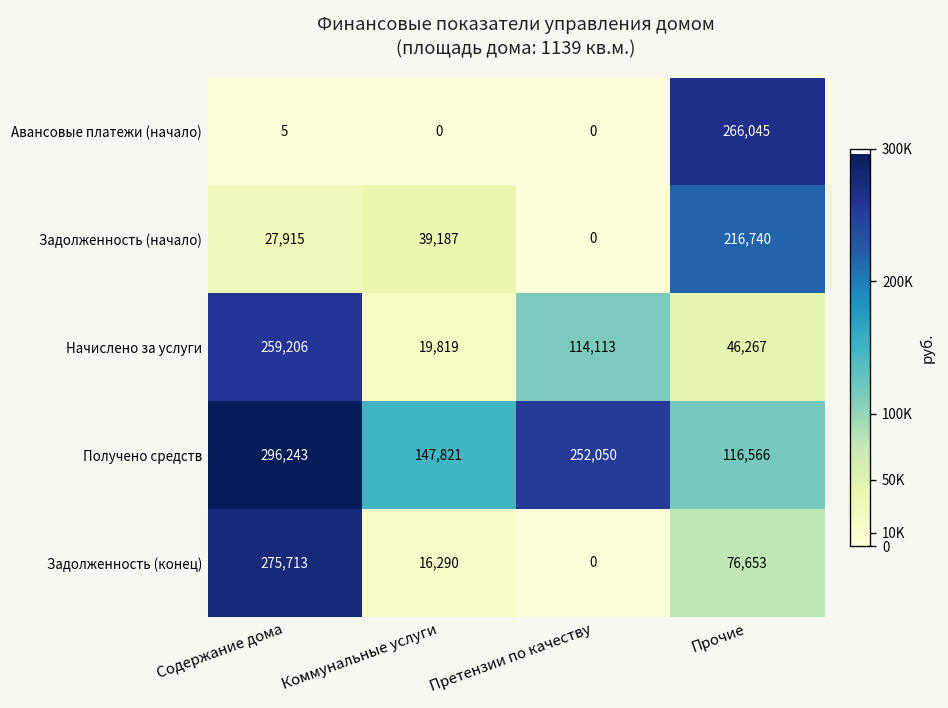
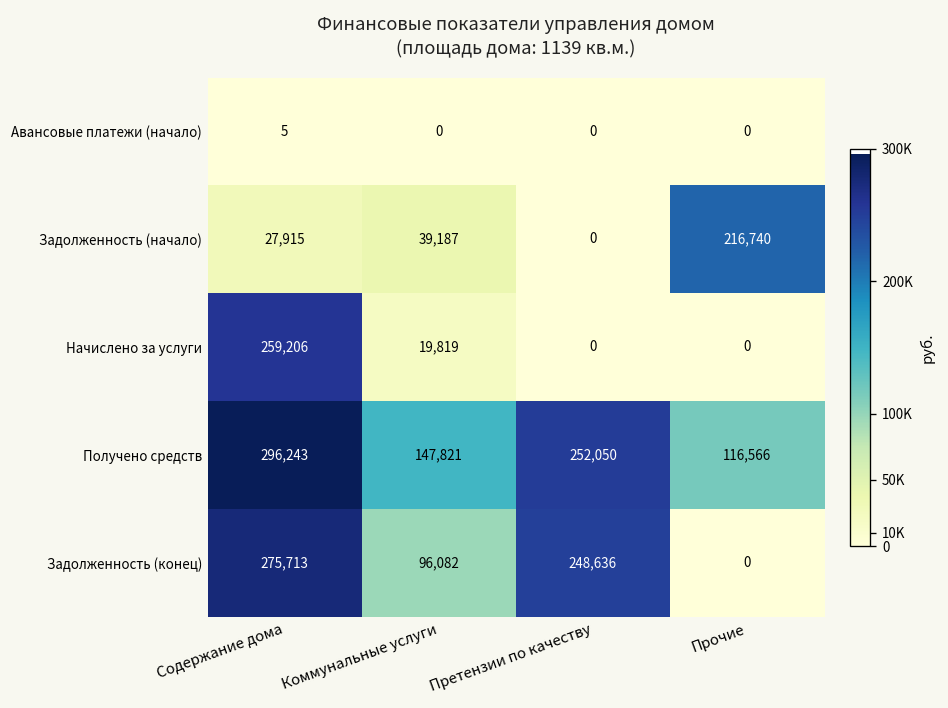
  {
    "Авансовые платежи (начало)": {
      "Содержание дома": "5",
      "Коммунальные услуги": "0",
      "Претензии по качеству": "0",
-     "Прочие": "266,045"
+     "Прочие": "0"
    },
    "Задолженность (начало)": {
      "Содержание дома": "27,915",
      "Коммунальные услуги": "39,187",
      "Претензии по качеству": "0",
      "Прочие": "216,740"
    },
    "Начислено за услуги": {
      "Содержание дома": "259,206",
      "Коммунальные услуги": "19,819",
-     "Претензии по качеству": "114,113",
-     "Прочие": "46,267"
+     "Претензии по качеству": "0",
+     "Прочие": "0"
    },
    "Получено средств": {
      "Содержание дома": "296,243",
      "Коммунальные услуги": "147,821",
      "Претензии по качеству": "252,050",
      "Прочие": "116,566"
    },
    "Задолженность (конец)": {
      "Содержание дома": "275,713",
-     "Коммунальные услуги": "16,290",
-     "Претензии по качеству": "0",
-     "Прочие": "76,653"
+     "Коммунальные услуги": "96,082",
+     "Претензии по качеству": "248,636",
+     "Прочие": "0"
    }
  }
